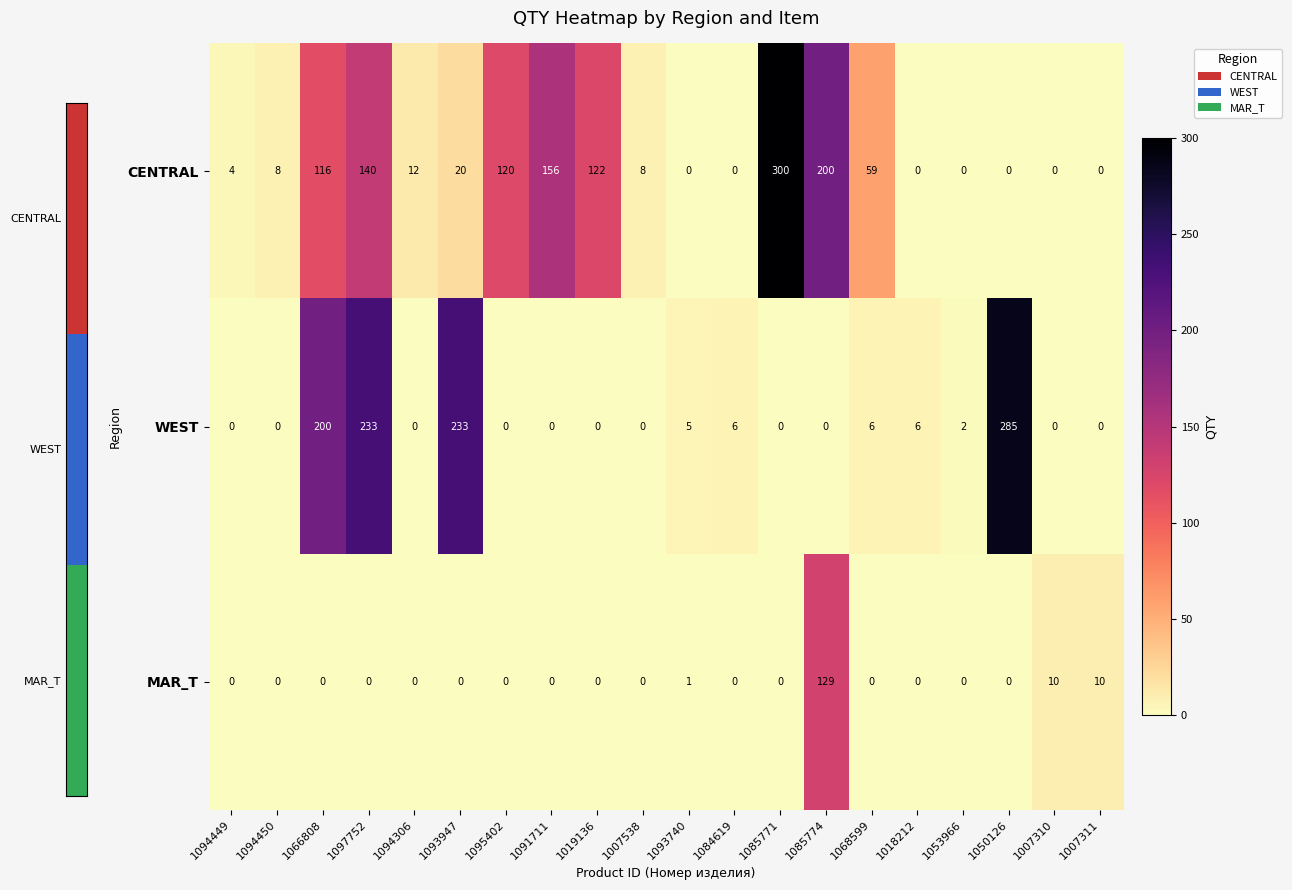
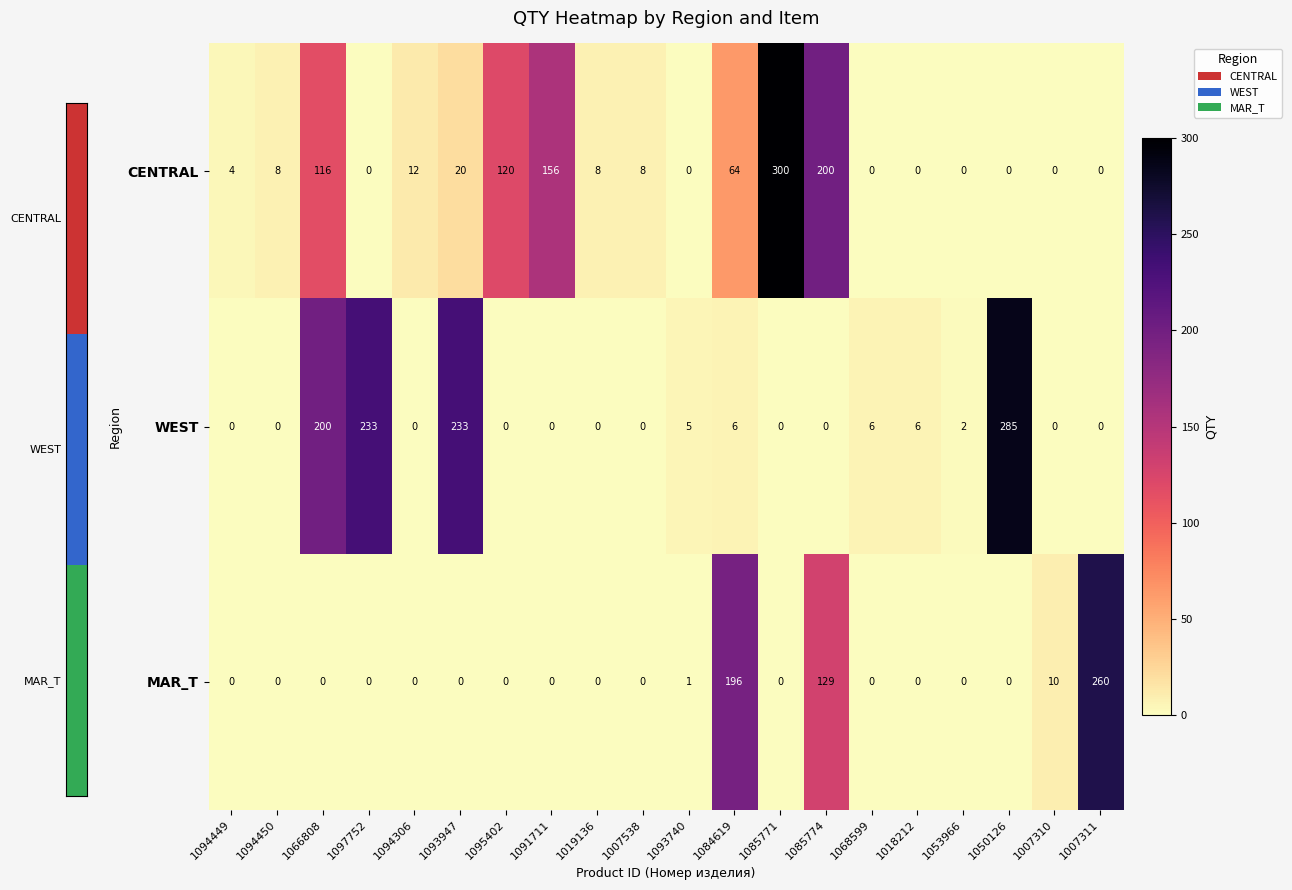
  {
    "QTY Heatmap by Region and Item": {
      "CENTRAL": {
        "1094449": 4,
        "1094450": 8,
        "1066808": 116,
-       "1097752": 140,
+       "1097752": 0,
        "1094306": 12,
        "1093947": 20,
        "1095402": 120,
        "1091711": 156,
-       "1019136": 122,
+       "1019136": 8,
        "1007538": 8,
        "1093740": 0,
-       "1084619": 0,
+       "1084619": 64,
        "1085771": 300,
        "1085774": 200,
-       "1068599": 59,
+       "1068599": 0,
        "1018212": 0,
        "1053966": 0,
        "1050126": 0,
        "1007310": 0,
        "1007311": 0
      },
      "WEST": {
        "1094449": 0,
        "1094450": 0,
        "1066808": 200,
        "1097752": 233,
        "1094306": 0,
        "1093947": 233,
        "1095402": 0,
        "1091711": 0,
        "1019136": 0,
        "1007538": 0,
        "1093740": 5,
        "1084619": 6,
        "1085771": 0,
        "1085774": 0,
        "1068599": 6,
        "1018212": 6,
        "1053966": 2,
        "1050126": 285,
        "1007310": 0,
        "1007311": 0
      },
      "MAR_T": {
        "1094449": 0,
        "1094450": 0,
        "1066808": 0,
        "1097752": 0,
        "1094306": 0,
        "1093947": 0,
        "1095402": 0,
        "1091711": 0,
        "1019136": 0,
        "1007538": 0,
        "1093740": 1,
-       "1084619": 0,
+       "1084619": 196,
        "1085771": 0,
        "1085774": 129,
        "1068599": 0,
        "1018212": 0,
        "1053966": 0,
        "1050126": 0,
        "1007310": 10,
-       "1007311": 10
+       "1007311": 260
      }
    }
  }
